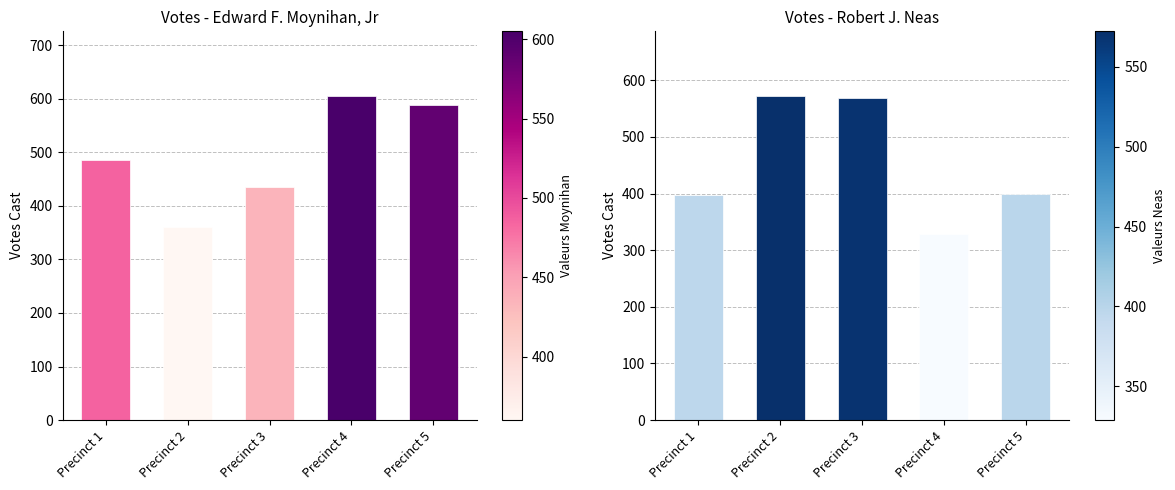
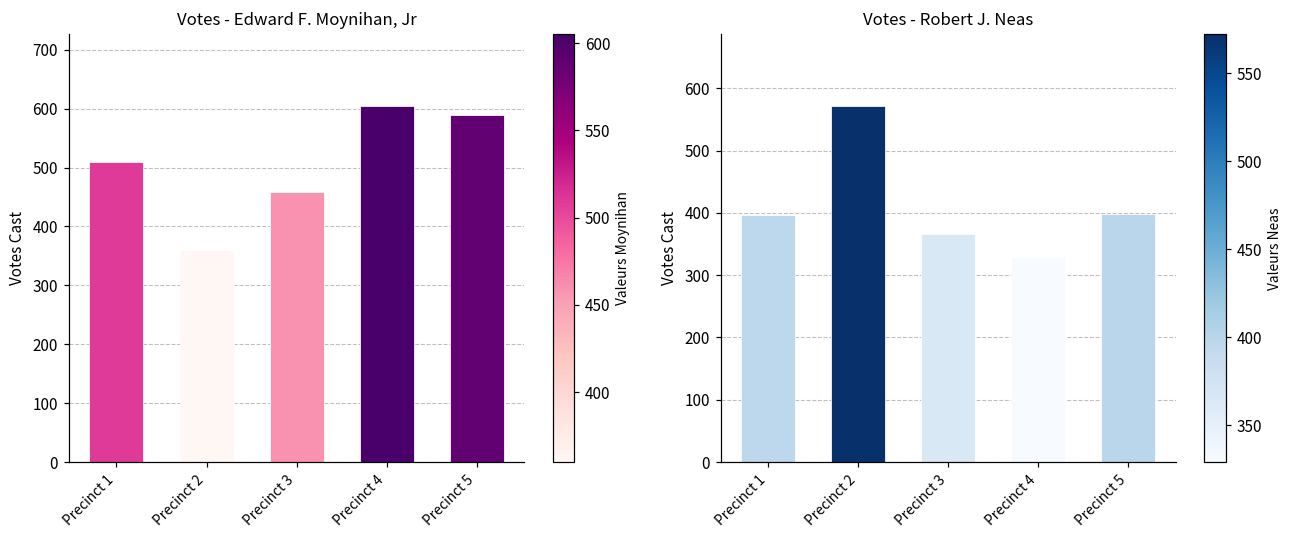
  {
    "Votes - Edward F. Moynihan, Jr": {
-     "Precinct 1": 490,
+     "Precinct 1": 510,
      "Precinct 2": 360,
-     "Precinct 3": 440,
+     "Precinct 3": 460,
      "Precinct 4": 610,
      "Precinct 5": 590
    },
    "Votes - Robert J. Neas": {
      "Precinct 1": 400,
      "Precinct 2": 570,
-     "Precinct 3": 570,
+     "Precinct 3": 370,
      "Precinct 4": 330,
      "Precinct 5": 400
    }
  }
